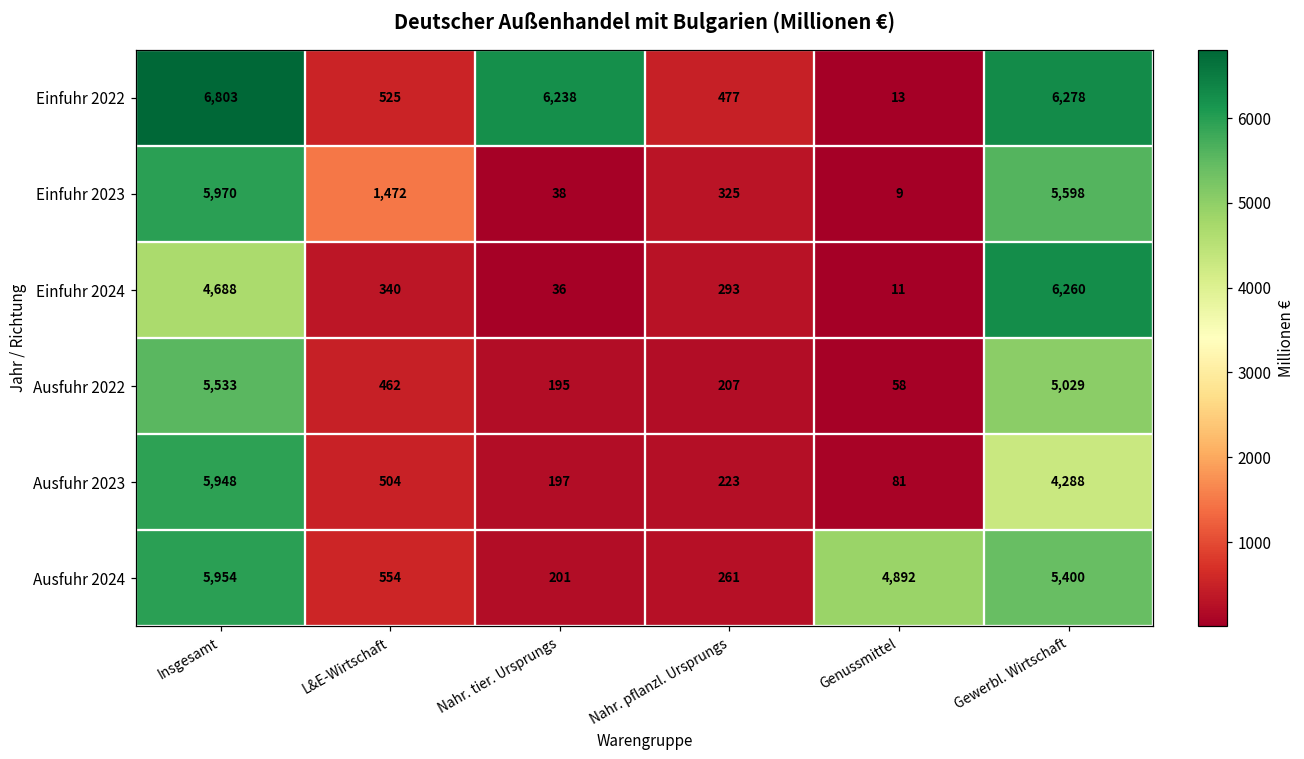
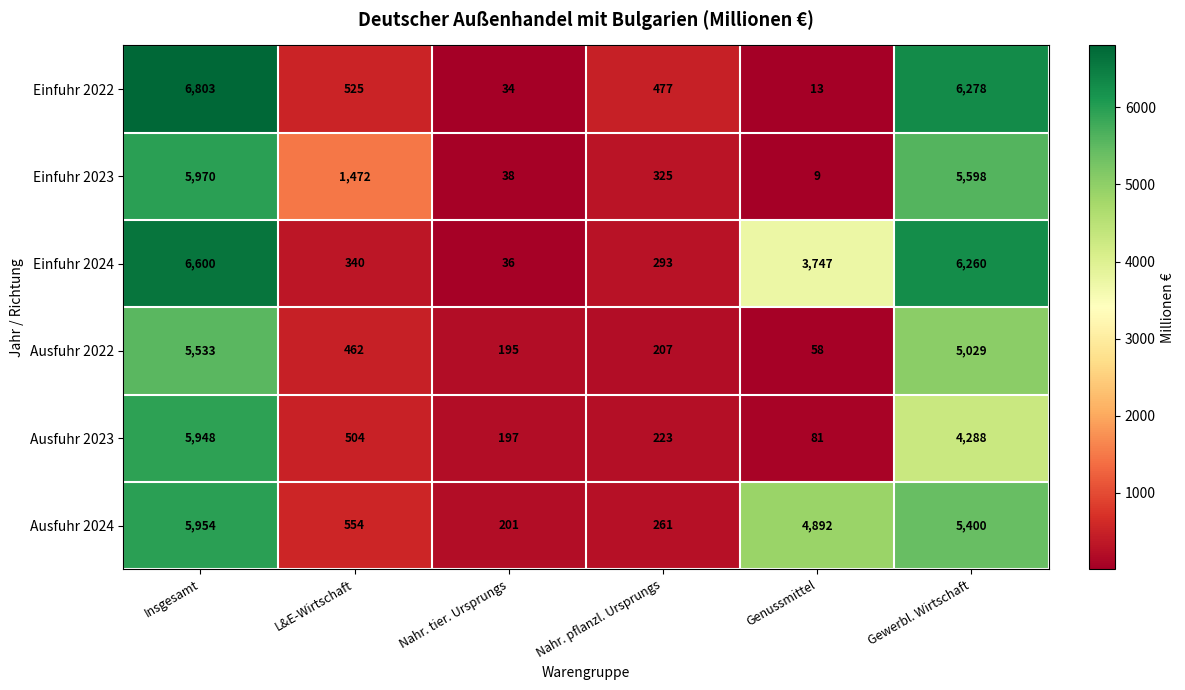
  {
    "Einfuhr 2022": {
      "Insgesamt": "6,803",
      "L&E-Wirtschaft": "525",
-     "Nahr. tier. Ursprungs": "6,238",
+     "Nahr. tier. Ursprungs": "34",
      "Nahr. pflanzl. Ursprungs": "477",
      "Genussmittel": "13",
      "Gewerbl. Wirtschaft": "6,278"
    },
    "Einfuhr 2023": {
      "Insgesamt": "5,970",
      "L&E-Wirtschaft": "1,472",
      "Nahr. tier. Ursprungs": "38",
      "Nahr. pflanzl. Ursprungs": "325",
      "Genussmittel": "9",
      "Gewerbl. Wirtschaft": "5,598"
    },
    "Einfuhr 2024": {
-     "Insgesamt": "4,688",
+     "Insgesamt": "6,600",
      "L&E-Wirtschaft": "340",
      "Nahr. tier. Ursprungs": "36",
      "Nahr. pflanzl. Ursprungs": "293",
-     "Genussmittel": "11",
+     "Genussmittel": "3,747",
      "Gewerbl. Wirtschaft": "6,260"
    },
    "Ausfuhr 2022": {
      "Insgesamt": "5,533",
      "L&E-Wirtschaft": "462",
      "Nahr. tier. Ursprungs": "195",
      "Nahr. pflanzl. Ursprungs": "207",
      "Genussmittel": "58",
      "Gewerbl. Wirtschaft": "5,029"
    },
    "Ausfuhr 2023": {
      "Insgesamt": "5,948",
      "L&E-Wirtschaft": "504",
      "Nahr. tier. Ursprungs": "197",
      "Nahr. pflanzl. Ursprungs": "223",
      "Genussmittel": "81",
      "Gewerbl. Wirtschaft": "4,288"
    },
    "Ausfuhr 2024": {
      "Insgesamt": "5,954",
      "L&E-Wirtschaft": "554",
      "Nahr. tier. Ursprungs": "201",
      "Nahr. pflanzl. Ursprungs": "261",
      "Genussmittel": "4,892",
      "Gewerbl. Wirtschaft": "5,400"
    }
  }
